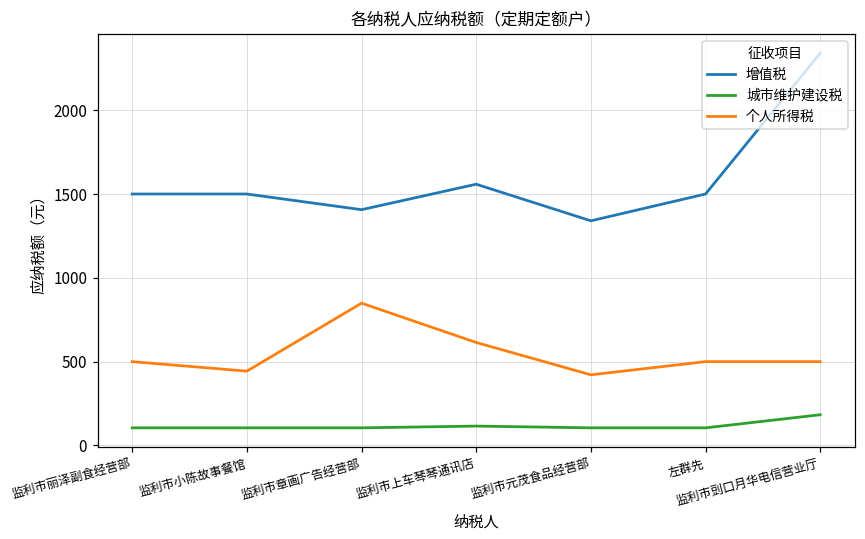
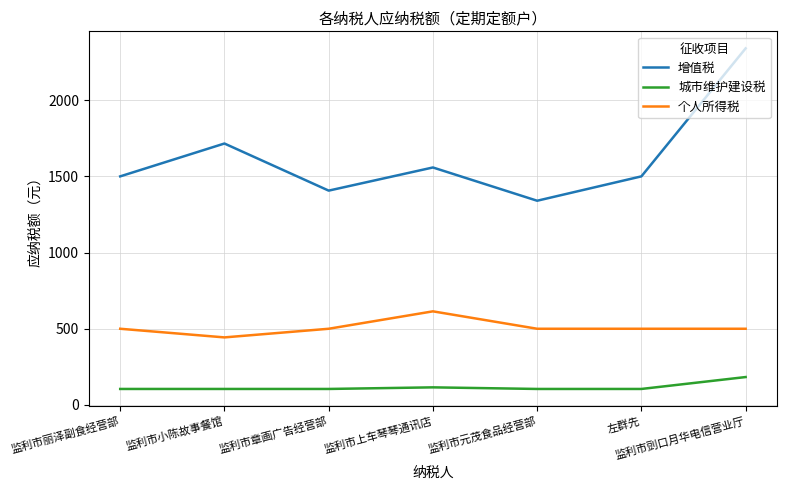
  {
    "增值税": {
      "监利市丽泽副食经营部": 1500,
-     "监利市小陈故事餐馆": 1500,
+     "监利市小陈故事餐馆": 1720,
      "监利市章画广告经营部": 1410,
      "监利市上车琴琴通讯店": 1560,
      "监利市元茂食品经营部": 1340,
      "左群先": 1500
    },
    "城市维护建设税": {
      "监利市丽泽副食经营部": 110,
      "监利市小陈故事餐馆": 110,
      "监利市章画广告经营部": 110,
      "监利市上车琴琴通讯店": 120,
      "监利市元茂食品经营部": 110,
      "左群先": 110,
      "监利市剅口月华电信营业厅": 180
    },
    "个人所得税": {
      "监利市丽泽副食经营部": 500,
      "监利市小陈故事餐馆": 440,
-     "监利市章画广告经营部": 850,
+     "监利市章画广告经营部": 500,
      "监利市上车琴琴通讯店": 610,
-     "监利市元茂食品经营部": 420,
+     "监利市元茂食品经营部": 500,
      "左群先": 500,
      "监利市剅口月华电信营业厅": 500
    }
  }
